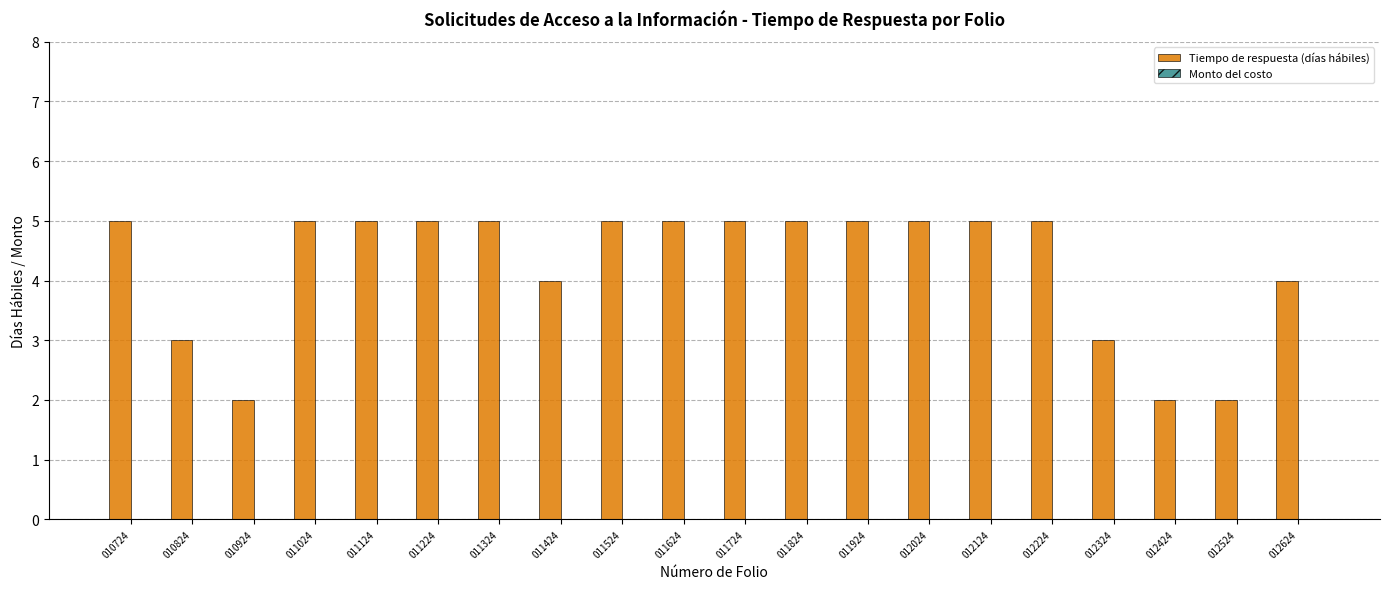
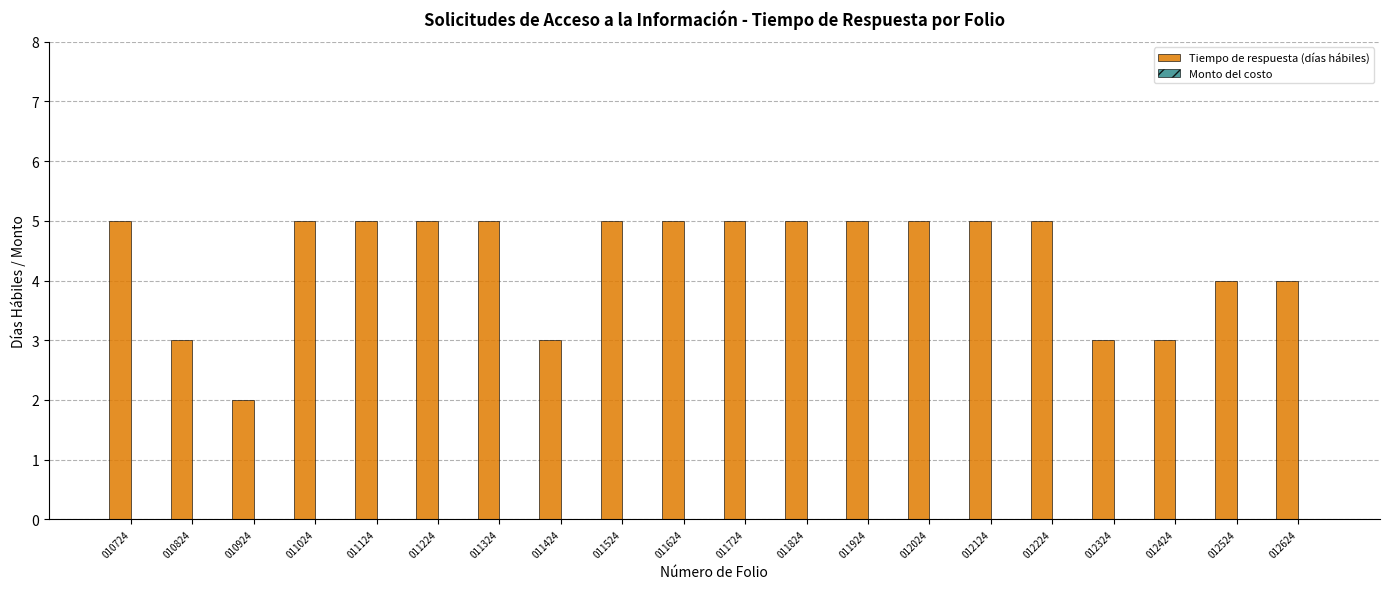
  {
    "Tiempo de respuesta (días hábiles)": {
      "010724": 5,
      "010824": 3,
      "010924": 2,
      "011024": 5,
      "011124": 5,
      "011224": 5,
      "011324": 5,
-     "011424": 4,
+     "011424": 3,
      "011524": 5,
      "011624": 5,
      "011724": 5,
      "011824": 5,
      "011924": 5,
      "012024": 5,
      "012124": 5,
      "012224": 5,
      "012324": 3,
-     "012424": 2,
-     "012524": 2,
+     "012424": 3,
+     "012524": 4,
      "012624": 4
    },
    "Monto del costo": {
      "010724": 0,
      "010824": 0,
      "010924": 0,
      "011024": 0,
      "011124": 0,
      "011224": 0,
      "011324": 0,
      "011424": 0,
      "011524": 0,
      "011624": 0,
      "011724": 0,
      "011824": 0,
      "011924": 0,
      "012024": 0,
      "012124": 0,
      "012224": 0,
      "012324": 0,
      "012424": 0,
      "012524": 0,
      "012624": 0
    }
  }
